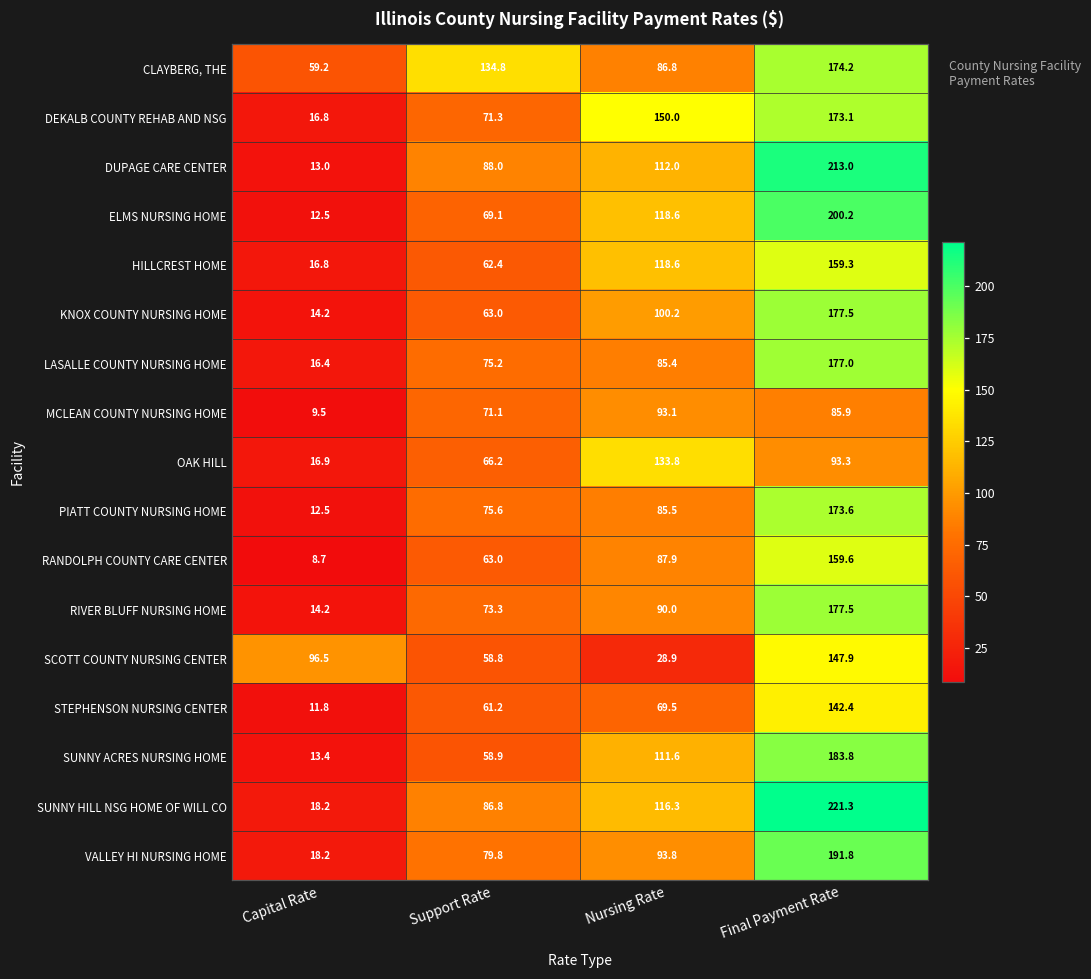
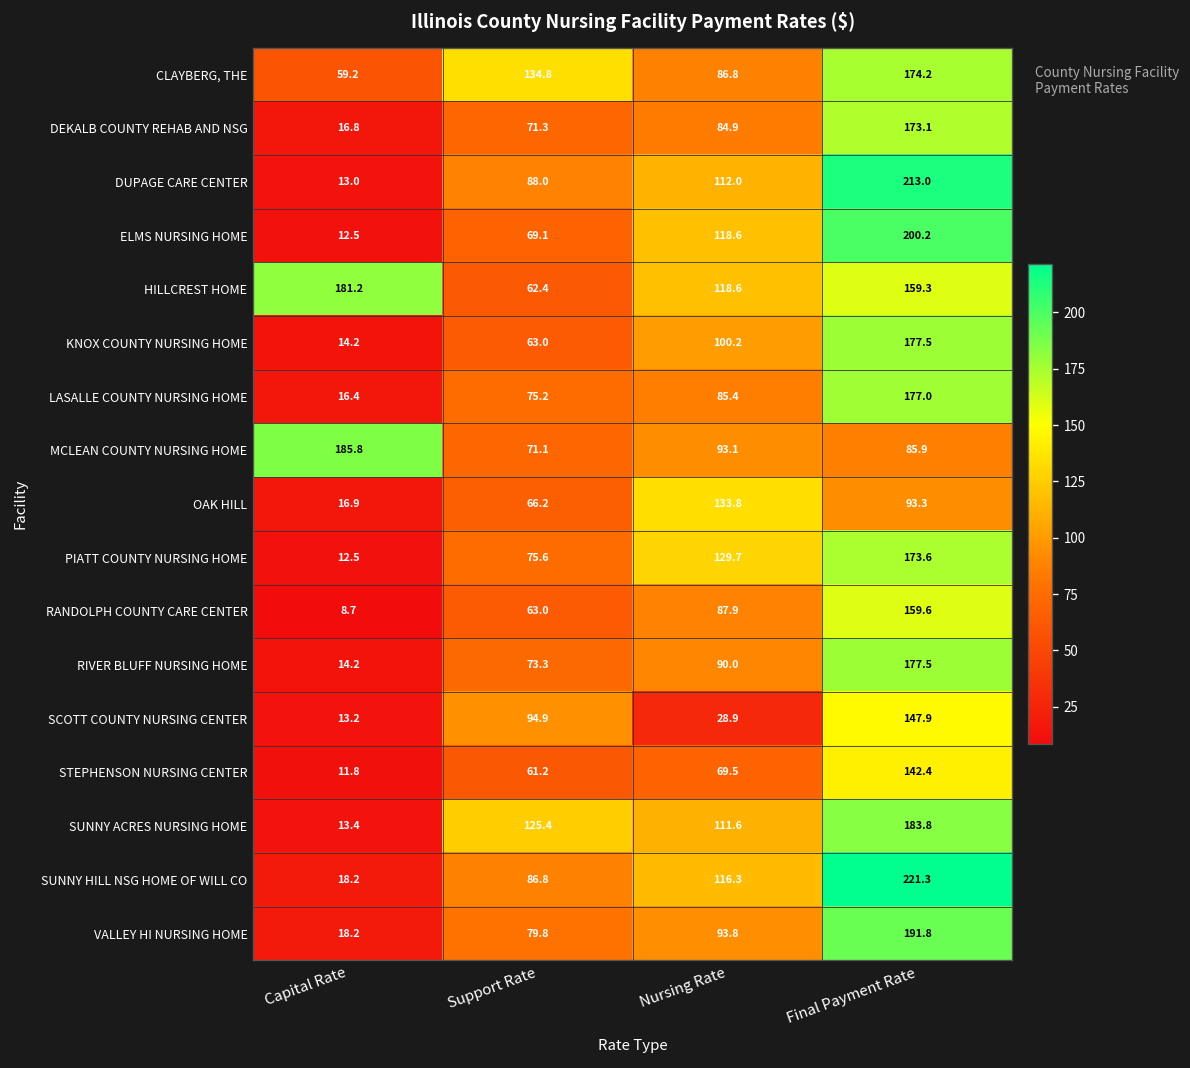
  {
    "CLAYBERG, THE": {
      "Capital Rate": 59.2,
      "Support Rate": 134.8,
      "Nursing Rate": 86.8,
      "Final Payment Rate": 174.2
    },
    "DEKALB COUNTY REHAB AND NSG": {
      "Capital Rate": 16.8,
      "Support Rate": 71.3,
-     "Nursing Rate": 150.0,
+     "Nursing Rate": 84.9,
      "Final Payment Rate": 173.1
    },
    "DUPAGE CARE CENTER": {
      "Capital Rate": 13.0,
      "Support Rate": 88.0,
      "Nursing Rate": 112.0,
      "Final Payment Rate": 213.0
    },
    "ELMS NURSING HOME": {
      "Capital Rate": 12.5,
      "Support Rate": 69.1,
      "Nursing Rate": 118.6,
      "Final Payment Rate": 200.2
    },
    "HILLCREST HOME": {
-     "Capital Rate": 16.8,
+     "Capital Rate": 181.2,
      "Support Rate": 62.4,
      "Nursing Rate": 118.6,
      "Final Payment Rate": 159.3
    },
    "KNOX COUNTY NURSING HOME": {
      "Capital Rate": 14.2,
      "Support Rate": 63.0,
      "Nursing Rate": 100.2,
      "Final Payment Rate": 177.5
    },
    "LASALLE COUNTY NURSING HOME": {
      "Capital Rate": 16.4,
      "Support Rate": 75.2,
      "Nursing Rate": 85.4,
      "Final Payment Rate": 177.0
    },
    "MCLEAN COUNTY NURSING HOME": {
-     "Capital Rate": 9.5,
+     "Capital Rate": 185.8,
      "Support Rate": 71.1,
      "Nursing Rate": 93.1,
      "Final Payment Rate": 85.9
    },
    "OAK HILL": {
      "Capital Rate": 16.9,
      "Support Rate": 66.2,
      "Nursing Rate": 133.8,
      "Final Payment Rate": 93.3
    },
    "PIATT COUNTY NURSING HOME": {
      "Capital Rate": 12.5,
      "Support Rate": 75.6,
-     "Nursing Rate": 85.5,
+     "Nursing Rate": 129.7,
      "Final Payment Rate": 173.6
    },
    "RANDOLPH COUNTY CARE CENTER": {
      "Capital Rate": 8.7,
      "Support Rate": 63.0,
      "Nursing Rate": 87.9,
      "Final Payment Rate": 159.6
    },
    "RIVER BLUFF NURSING HOME": {
      "Capital Rate": 14.2,
      "Support Rate": 73.3,
      "Nursing Rate": 90.0,
      "Final Payment Rate": 177.5
    },
    "SCOTT COUNTY NURSING CENTER": {
-     "Capital Rate": 96.5,
-     "Support Rate": 58.8,
+     "Capital Rate": 13.2,
+     "Support Rate": 94.9,
      "Nursing Rate": 28.9,
      "Final Payment Rate": 147.9
    },
    "STEPHENSON NURSING CENTER": {
      "Capital Rate": 11.8,
      "Support Rate": 61.2,
      "Nursing Rate": 69.5,
      "Final Payment Rate": 142.4
    },
    "SUNNY ACRES NURSING HOME": {
      "Capital Rate": 13.4,
-     "Support Rate": 58.9,
+     "Support Rate": 125.4,
      "Nursing Rate": 111.6,
      "Final Payment Rate": 183.8
    },
    "SUNNY HILL NSG HOME OF WILL CO": {
      "Capital Rate": 18.2,
      "Support Rate": 86.8,
      "Nursing Rate": 116.3,
      "Final Payment Rate": 221.3
    },
    "VALLEY HI NURSING HOME": {
      "Capital Rate": 18.2,
      "Support Rate": 79.8,
      "Nursing Rate": 93.8,
      "Final Payment Rate": 191.8
    }
  }
